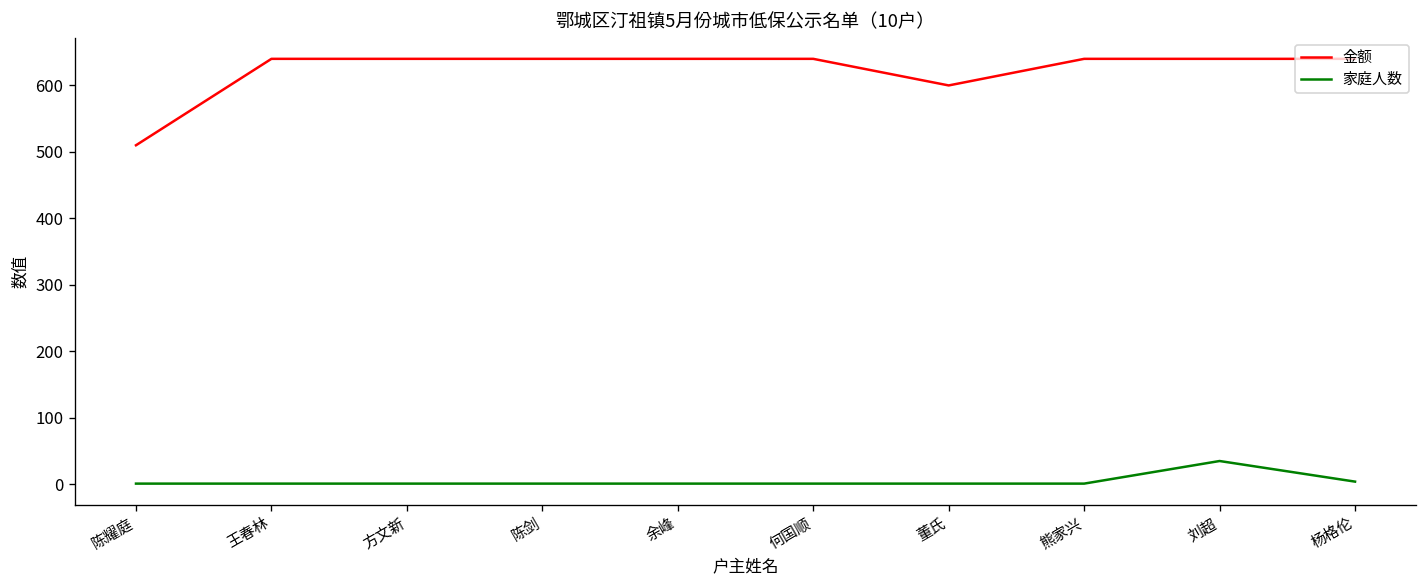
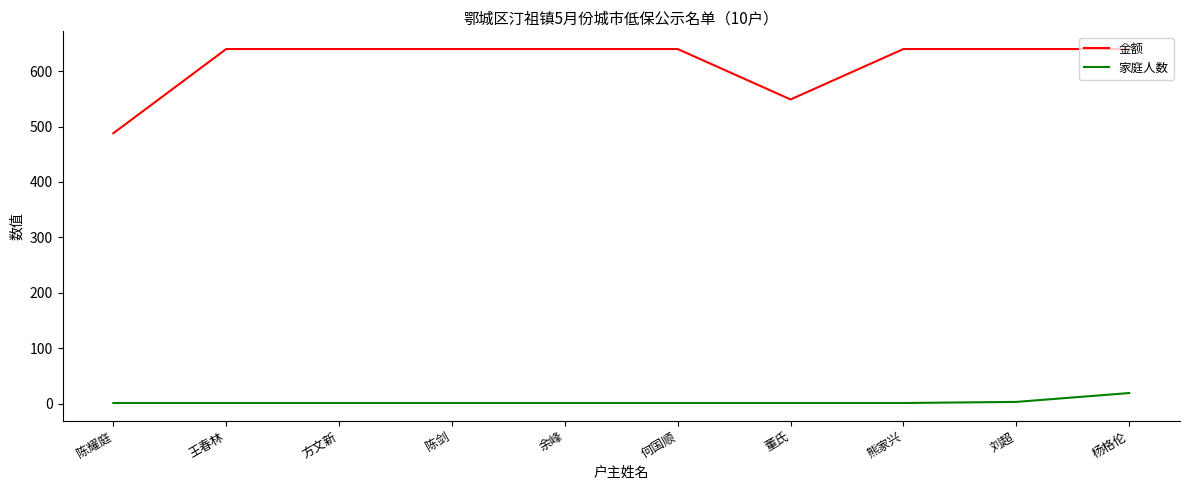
  {
    "金额": {
-     "陈耀庭": 510,
+     "陈耀庭": 490,
      "王春林": 640,
      "方文新": 640,
      "陈剑": 640,
      "余峰": 640,
      "何国顺": 640,
-     "董氏": 600,
+     "董氏": 550,
      "熊家兴": 640,
      "刘超": 640
    },
    "家庭人数": {
      "陈耀庭": 0,
      "王春林": 0,
      "方文新": 0,
      "陈剑": 0,
      "余峰": 0,
      "何国顺": 0,
      "董氏": 0,
      "熊家兴": 0,
-     "刘超": 40,
-     "杨格伦": 0
+     "刘超": 0,
+     "杨格伦": 20
    }
  }
